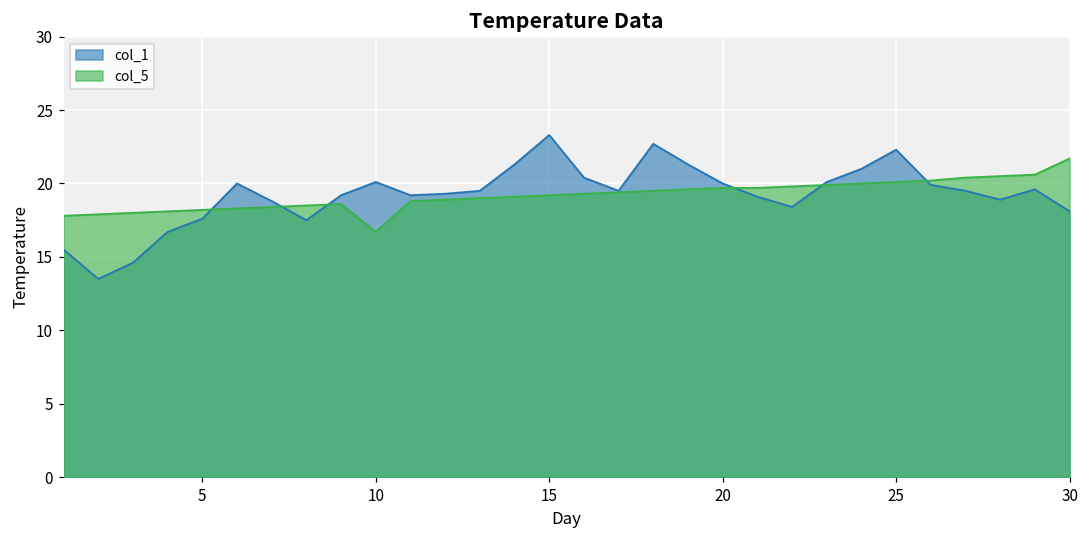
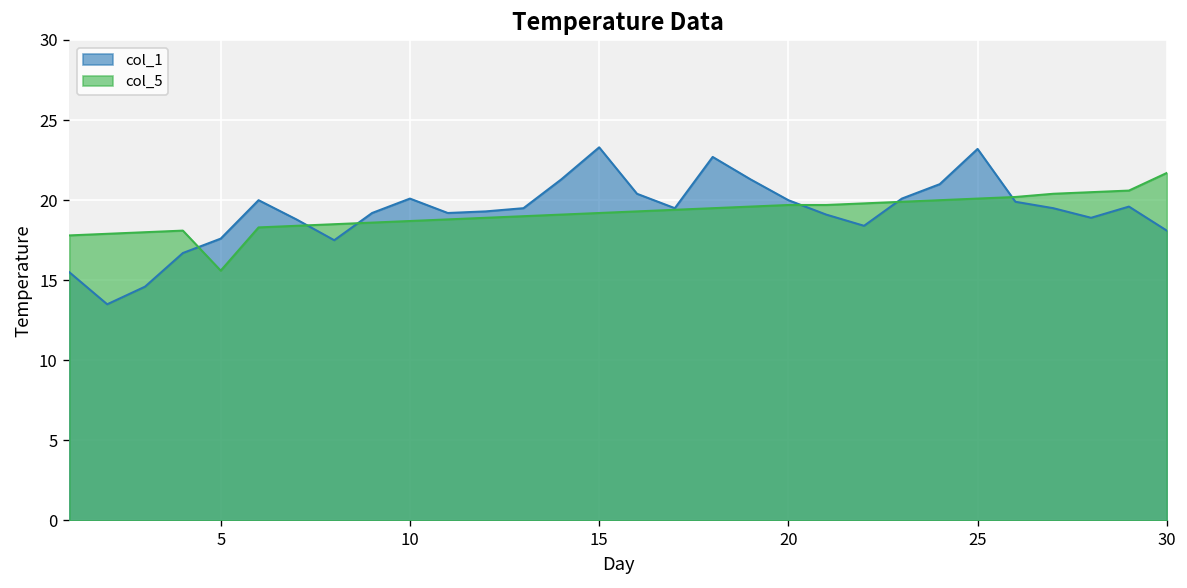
  {
    "col_1": {
      "5": 17.6,
      "10": 20.1,
      "15": 23.3,
      "20": 20.0,
-     "25": 22.3,
+     "25": 23.2,
      "30": 18.1
    },
    "col_5": {
-     "5": 18.2,
-     "10": 16.7,
+     "5": 15.6,
+     "10": 18.7,
      "15": 19.2,
      "20": 19.7,
      "25": 20.1,
      "30": 21.7
    }
  }
